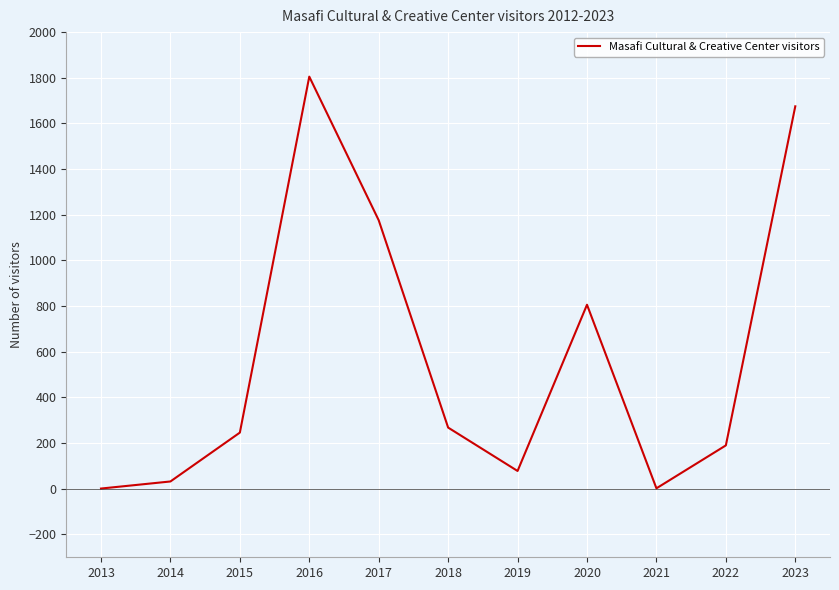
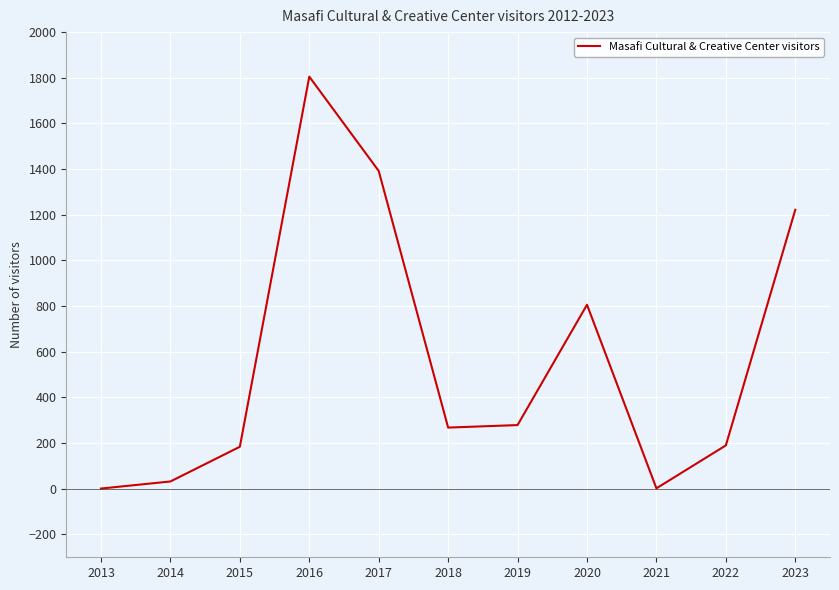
  {
    "2013": 0,
    "2014": 30,
-   "2015": 250,
+   "2015": 180,
    "2016": 1810,
-   "2017": 1180,
+   "2017": 1390,
    "2018": 270,
-   "2019": 80,
+   "2019": 280,
    "2020": 810,
    "2021": 0,
    "2022": 190,
-   "2023": 1680
+   "2023": 1220
  }
